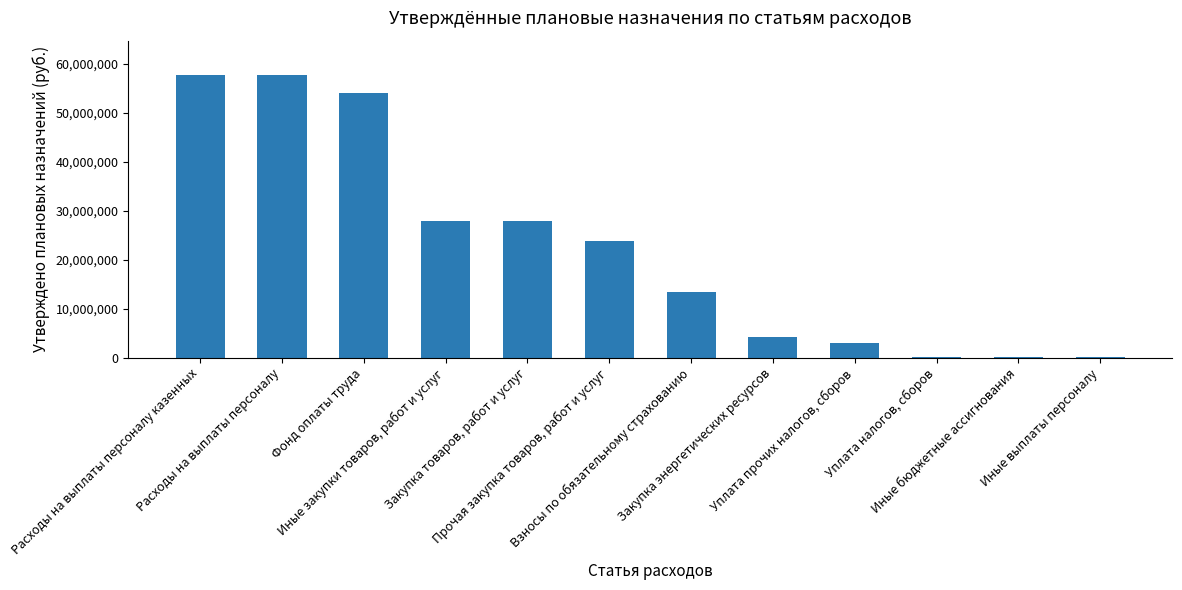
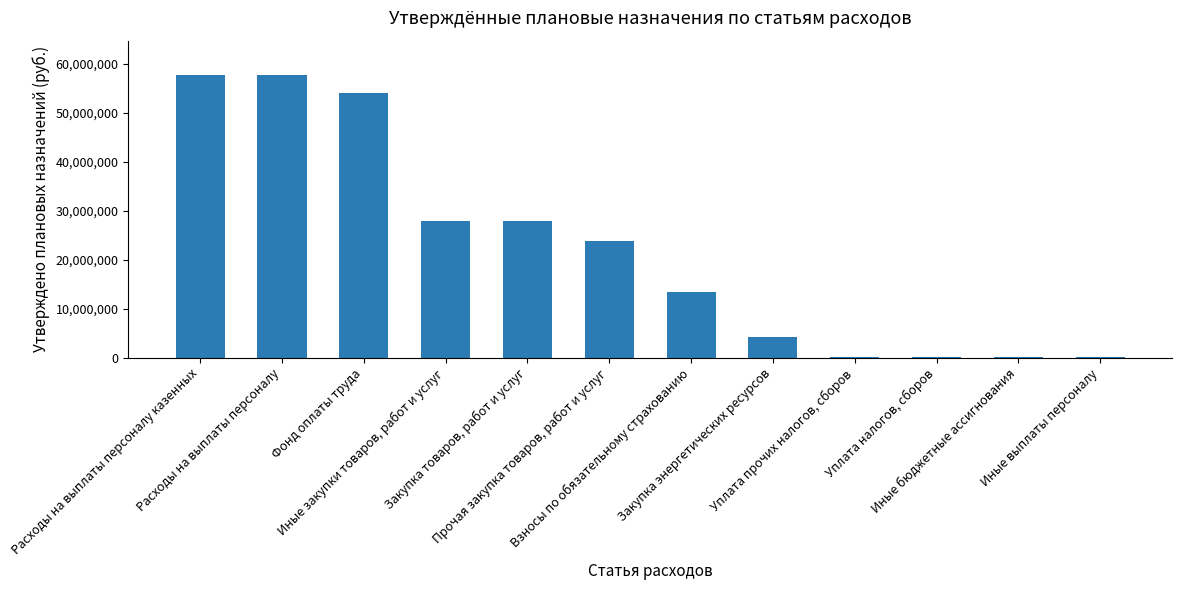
  {
    "Расходы на выплаты персоналу казенных": "58,000,000",
    "Расходы на выплаты персоналу": "58,000,000",
    "Фонд оплаты труда": "54,000,000",
    "Иные закупки товаров, работ и услуг": "28,000,000",
    "Закупка товаров, работ и услуг": "28,000,000",
    "Прочая закупка товаров, работ и услуг": "24,000,000",
    "Взносы по обязательному страхованию": "13,000,000",
    "Закупка энергетических ресурсов": "4,000,000",
-   "Уплата прочих налогов, сборов": "3,000,000"
+   "Уплата прочих налогов, сборов": "0"
  }
